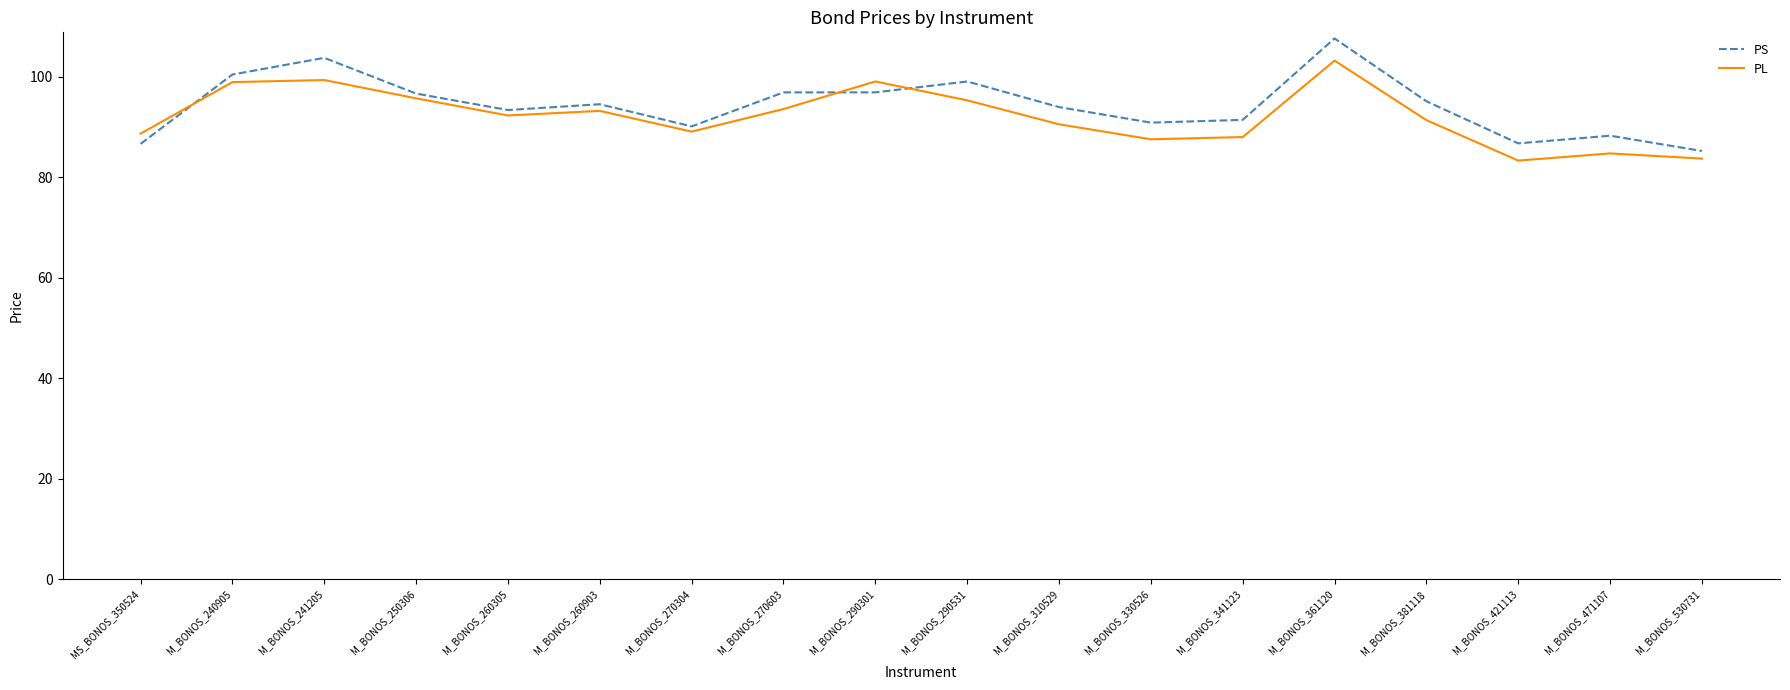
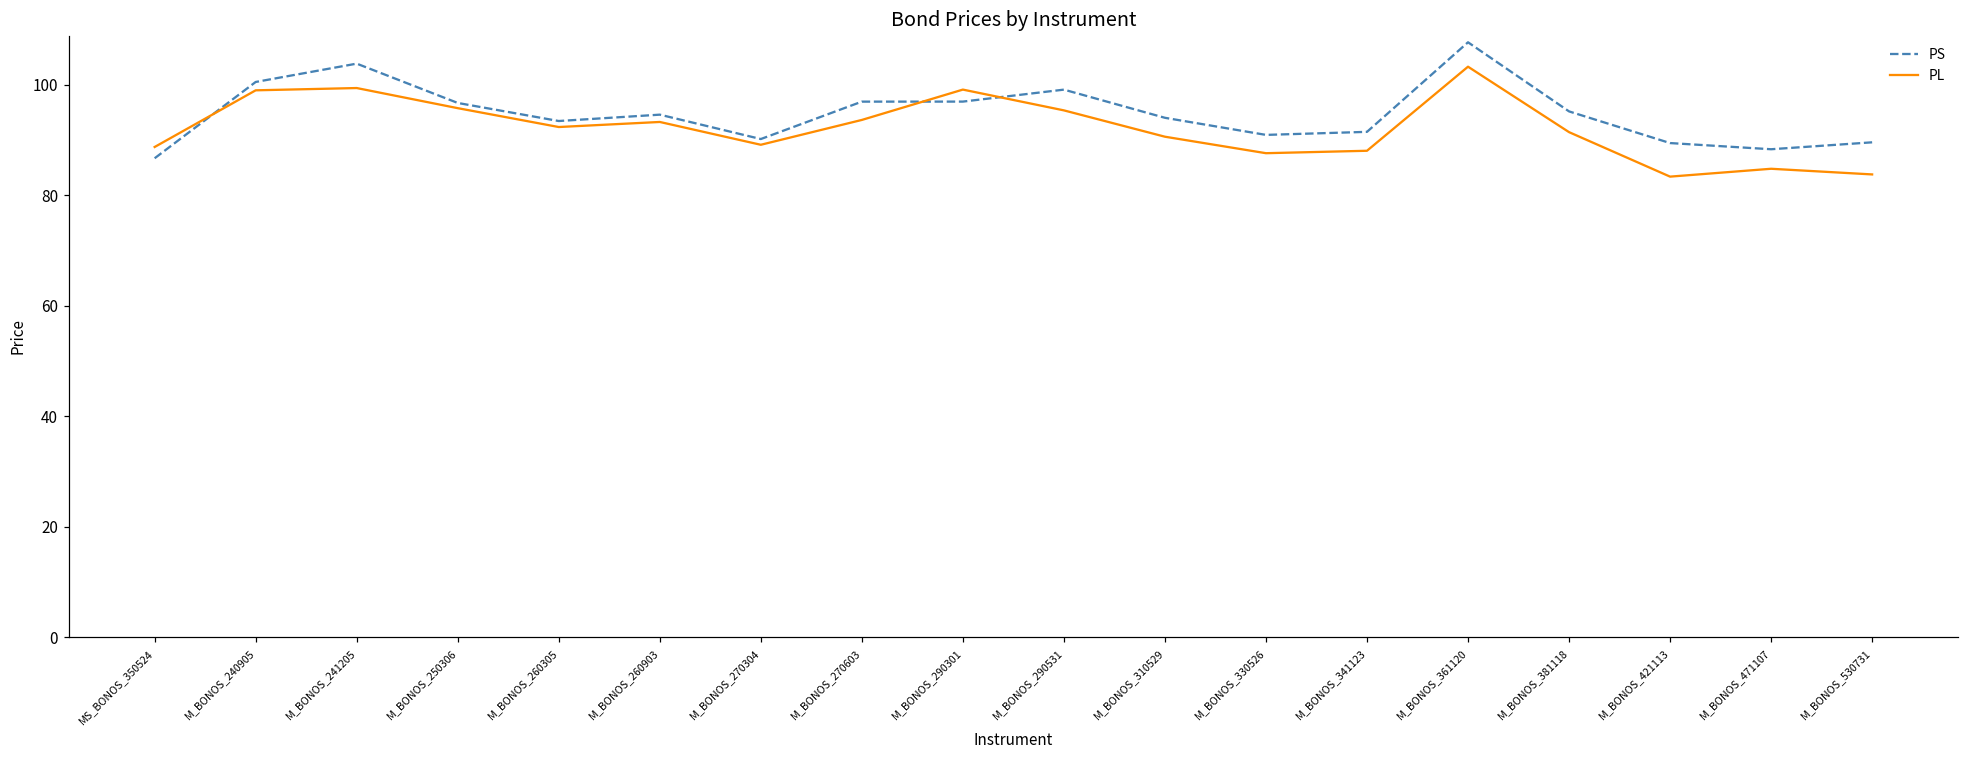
  {
    "PS": {
      "MS_BONOS_350524": 87,
      "M_BONOS_240905": 100,
      "M_BONOS_241205": 104,
      "M_BONOS_250306": 97,
      "M_BONOS_260305": 93,
      "M_BONOS_260903": 95,
      "M_BONOS_270304": 90,
      "M_BONOS_270603": 97,
      "M_BONOS_290301": 97,
      "M_BONOS_290531": 99,
      "M_BONOS_310529": 94,
      "M_BONOS_330526": 91,
      "M_BONOS_341123": 91,
      "M_BONOS_361120": 108,
      "M_BONOS_381118": 95,
-     "M_BONOS_421113": 87,
+     "M_BONOS_421113": 89,
      "M_BONOS_471107": 88,
-     "M_BONOS_530731": 85
+     "M_BONOS_530731": 90
    },
    "PL": {
      "MS_BONOS_350524": 89,
      "M_BONOS_240905": 99,
      "M_BONOS_241205": 99,
      "M_BONOS_250306": 96,
      "M_BONOS_260305": 92,
      "M_BONOS_260903": 93,
      "M_BONOS_270304": 89,
      "M_BONOS_270603": 94,
      "M_BONOS_290301": 99,
      "M_BONOS_290531": 95,
      "M_BONOS_310529": 91,
      "M_BONOS_330526": 88,
      "M_BONOS_341123": 88,
      "M_BONOS_361120": 103,
      "M_BONOS_381118": 91,
      "M_BONOS_421113": 83,
      "M_BONOS_471107": 85,
      "M_BONOS_530731": 84
    }
  }
